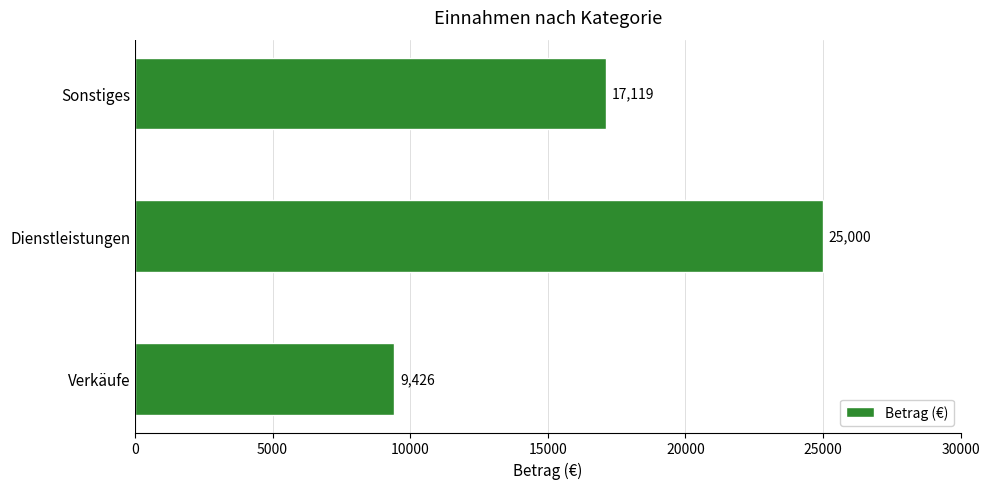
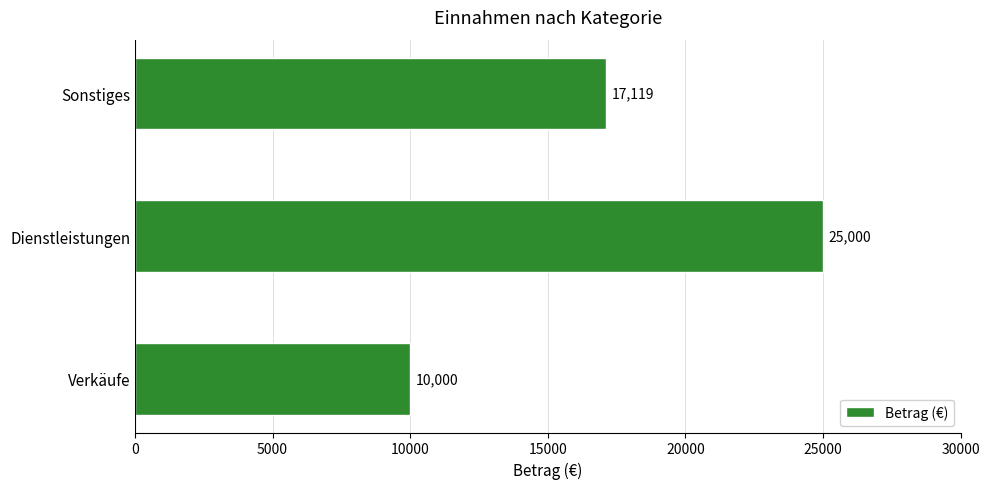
  {
    "Sonstiges": "17,119",
    "Dienstleistungen": "25,000",
-   "Verkäufe": "9,426"
+   "Verkäufe": "10,000"
  }
